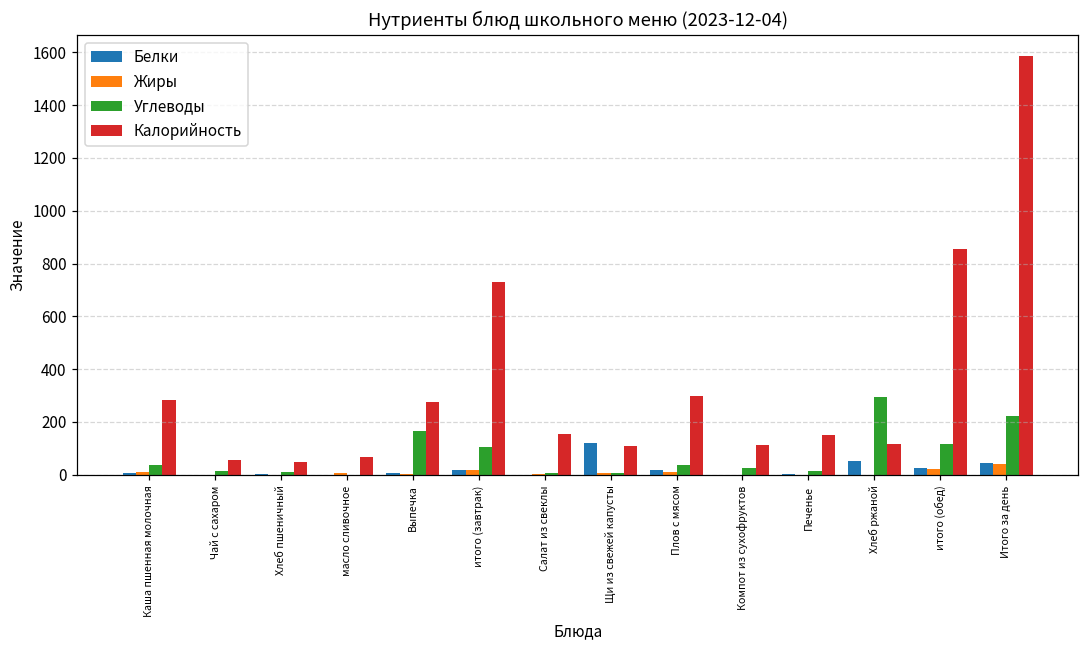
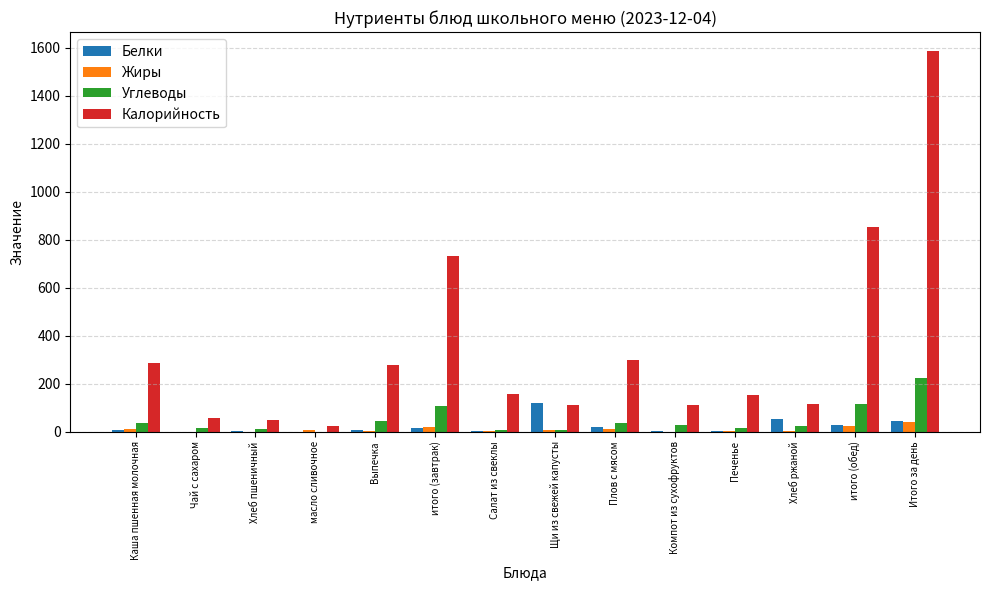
  {
    "Белки": {
      "итого (завтрак)": 20,
      "Щи из свежей капусты": 120,
      "Плов с мясом": 20,
      "Хлеб ржаной": 50,
      "итого (обед)": 30,
      "Итого за день": 40
    },
    "Жиры": {
      "итого (завтрак)": 20,
      "Плов с мясом": 10,
      "Компот из сухофруктов": 0,
      "итого (обед)": 20,
      "Итого за день": 40
    },
    "Углеводы": {
      "Каша пшенная молочная": 40,
      "Чай с сахаром": 20,
-     "Выпечка": 170,
+     "Выпечка": 50,
      "итого (завтрак)": 110,
      "Плов с мясом": 40,
      "Компот из сухофруктов": 30,
      "Печенье": 20,
-     "Хлеб ржаной": 300,
+     "Хлеб ржаной": 20,
      "итого (обед)": 120,
      "Итого за день": 220
    },
    "Калорийность": {
      "Каша пшенная молочная": 280,
      "Чай с сахаром": 60,
      "Хлеб пшеничный": 50,
-     "масло сливочное": 70,
+     "масло сливочное": 20,
      "Выпечка": 280,
      "итого (завтрак)": 730,
      "Салат из свеклы": 160,
      "Щи из свежей капусты": 110,
      "Плов с мясом": 300,
      "Компот из сухофруктов": 110,
      "Печенье": 150,
      "Хлеб ржаной": 110,
      "итого (обед)": 850,
      "Итого за день": 1590
    }
  }
